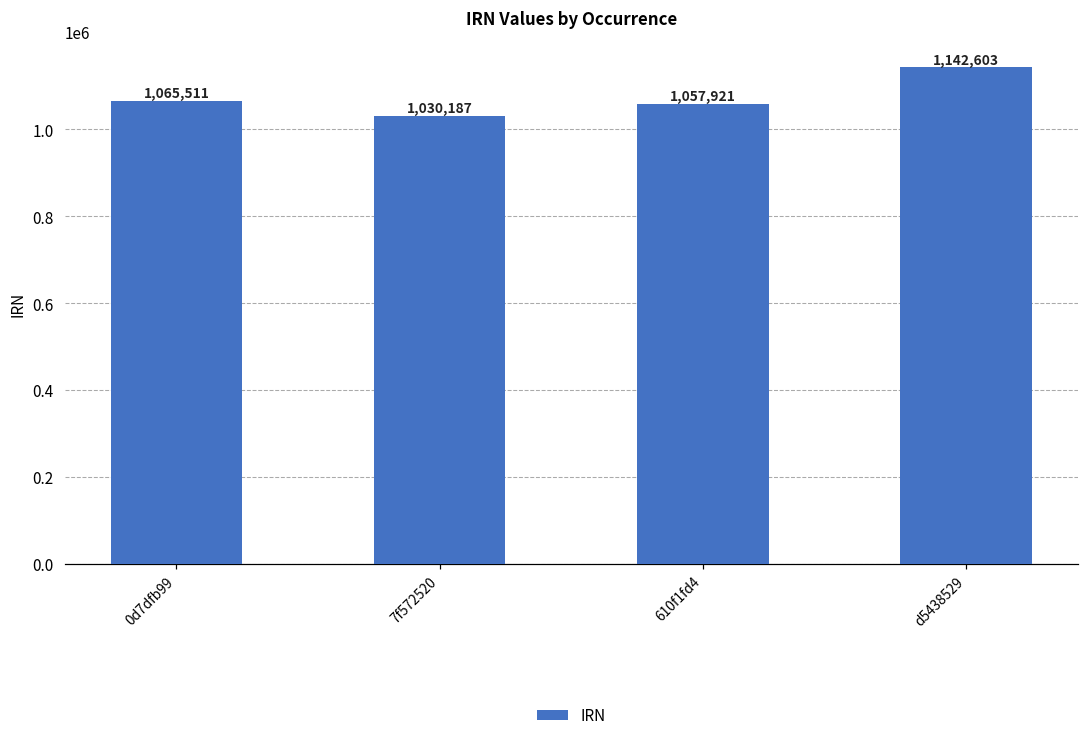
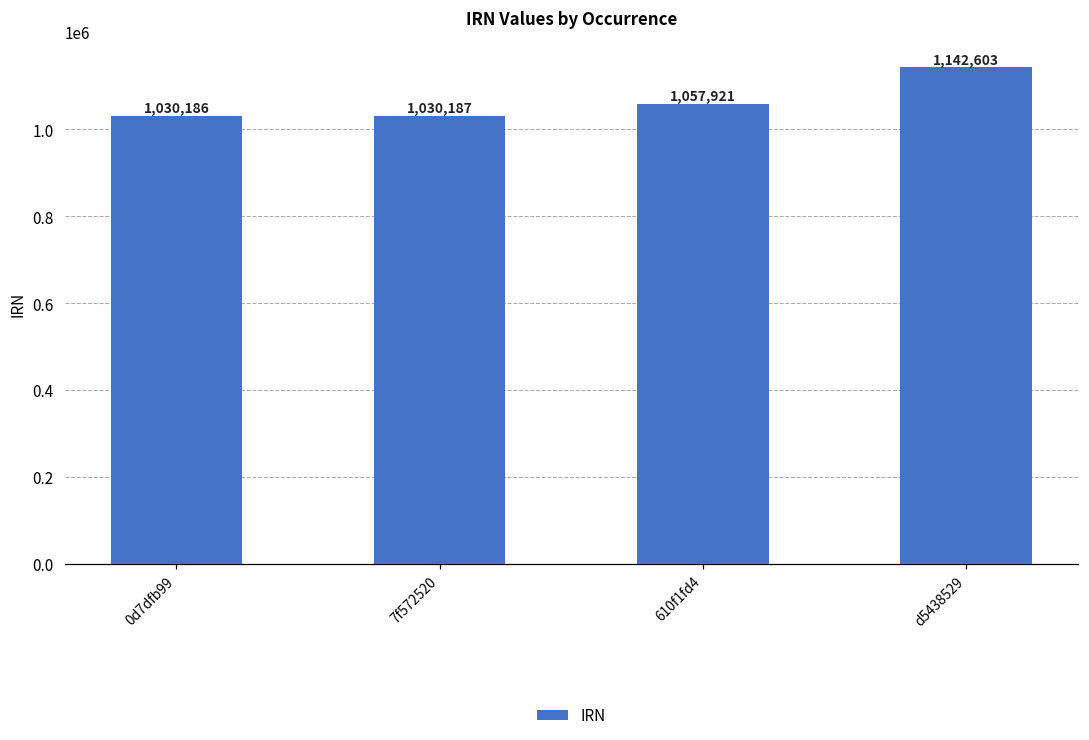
  {
-   "0d7dfb99": "1,065,511",
+   "0d7dfb99": "1,030,186",
    "7f572520": "1,030,187",
    "610f1fd4": "1,057,921",
    "d5438529": "1,142,603"
  }
